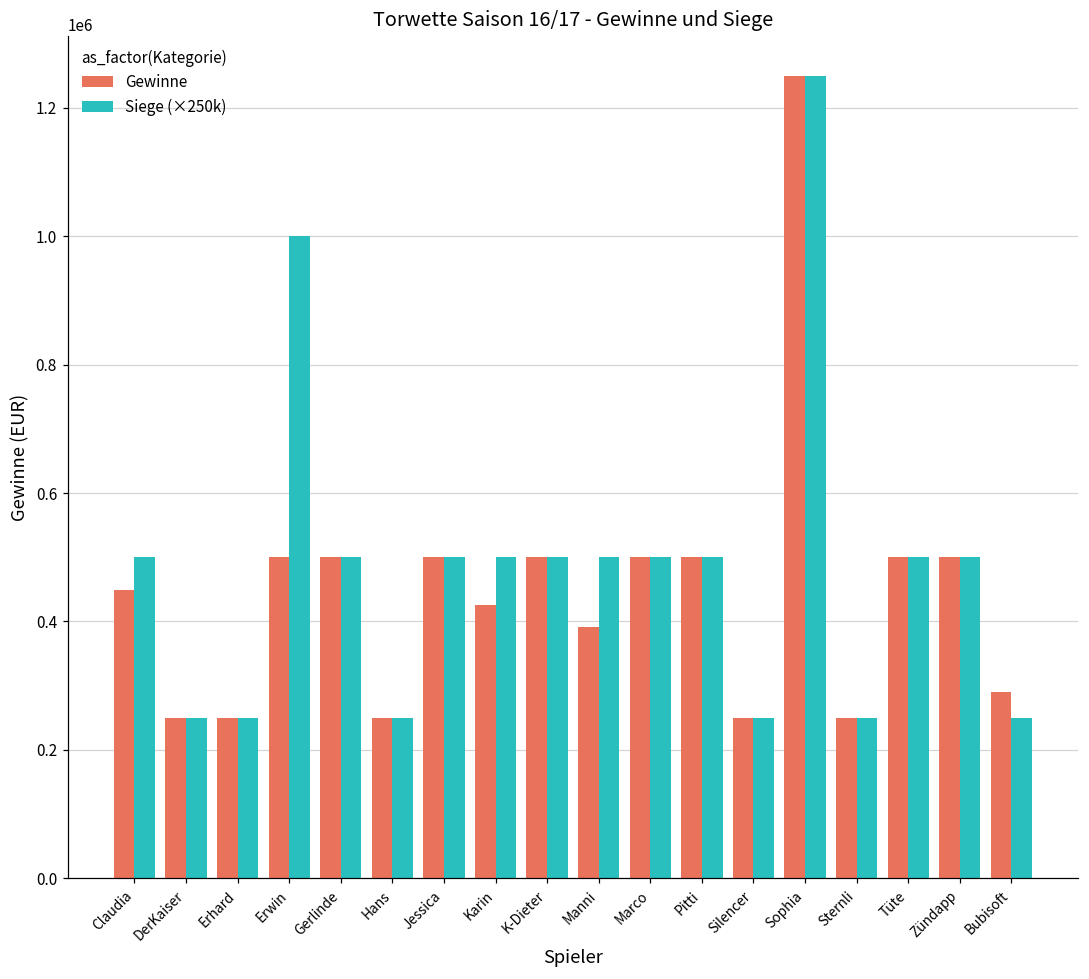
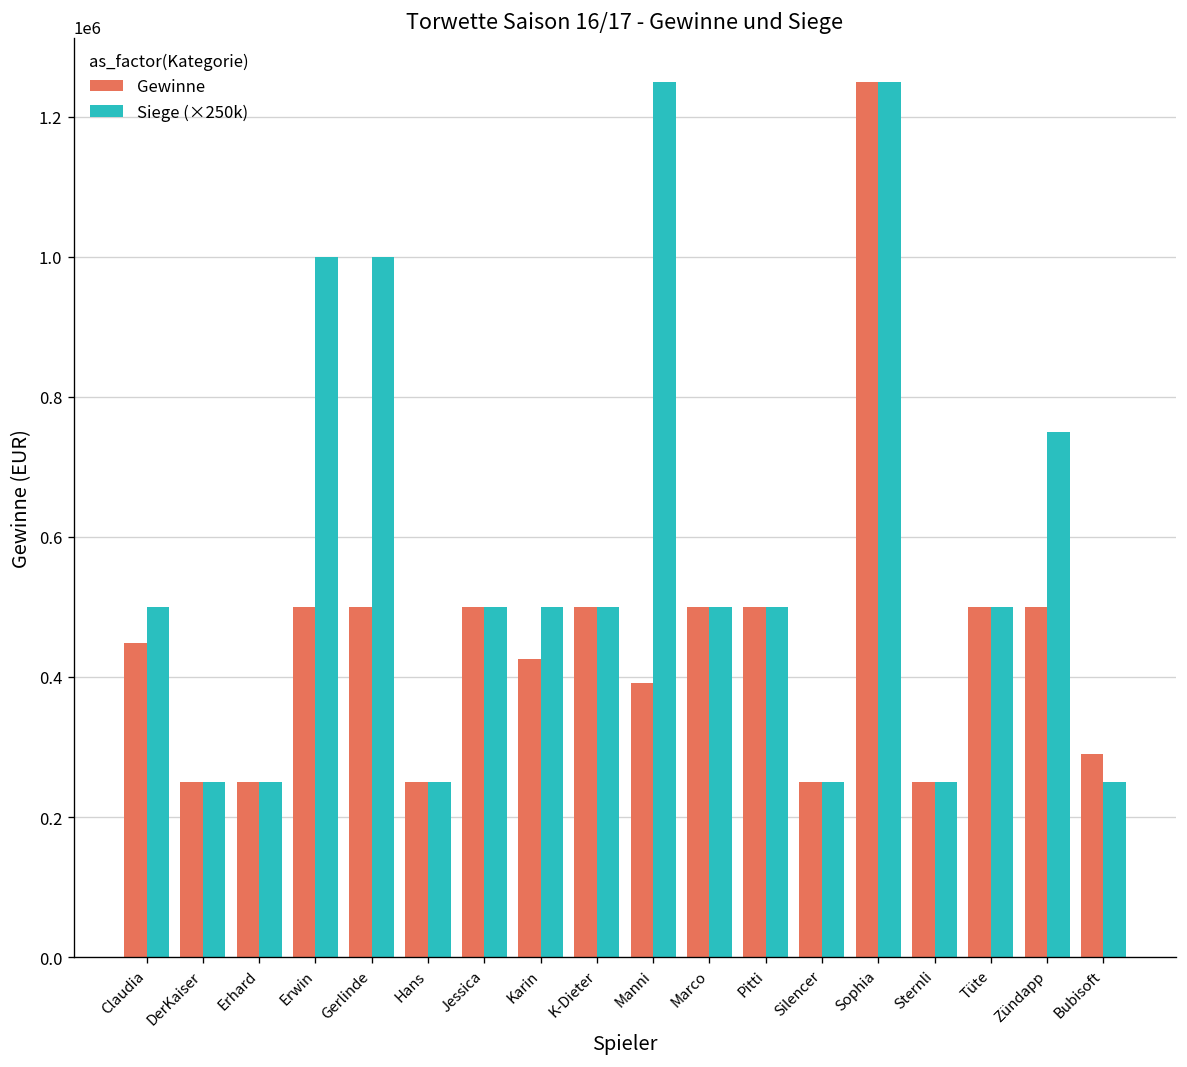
  {
    "Gewinne": {
      "Claudia": 450000,
      "DerKaiser": 250000,
      "Erhard": 250000,
      "Erwin": 500000,
      "Gerlinde": 500000,
      "Hans": 250000,
      "Jessica": 500000,
      "Karin": 420000,
      "K-Dieter": 500000,
      "Manni": 390000,
      "Marco": 500000,
      "Pitti": 500000,
      "Silencer": 250000,
      "Sophia": 1250000,
      "Sternli": 250000,
      "Tüte": 500000,
      "Zündapp": 500000,
      "Bubisoft": 290000
    },
    "Siege (×250k)": {
      "Claudia": 500000,
      "DerKaiser": 250000,
      "Erhard": 250000,
      "Erwin": 1000000,
-     "Gerlinde": 500000,
+     "Gerlinde": 1000000,
      "Hans": 250000,
      "Jessica": 500000,
      "Karin": 500000,
      "K-Dieter": 500000,
-     "Manni": 500000,
+     "Manni": 1250000,
      "Marco": 500000,
      "Pitti": 500000,
      "Silencer": 250000,
      "Sophia": 1250000,
      "Sternli": 250000,
      "Tüte": 500000,
-     "Zündapp": 500000,
+     "Zündapp": 750000,
      "Bubisoft": 250000
    }
  }
